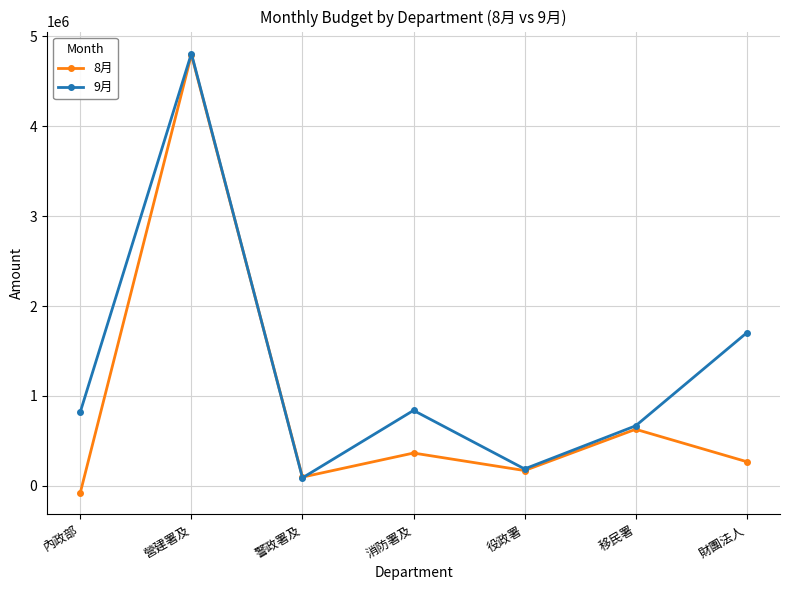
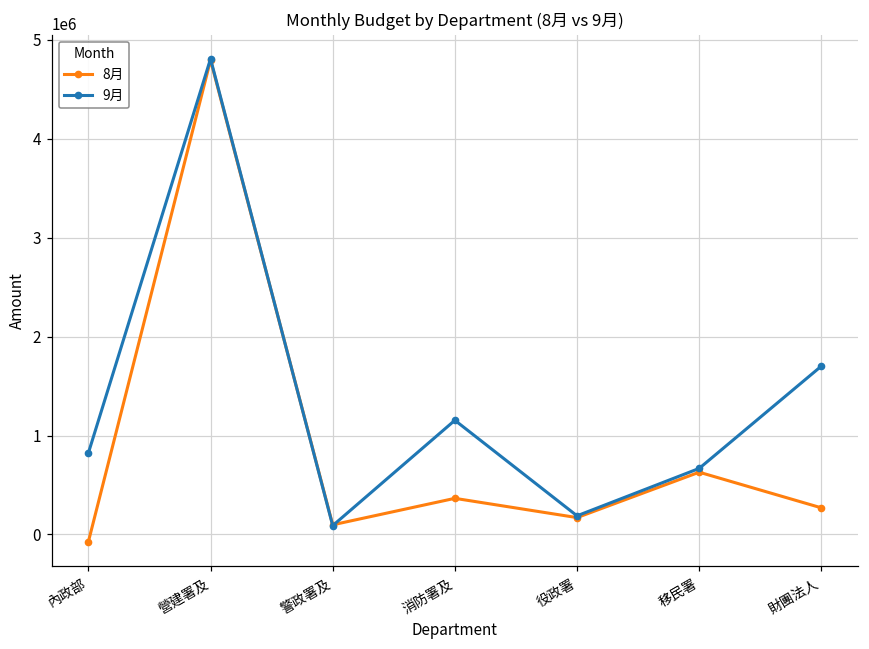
  {
    "8月": {
      "內政部": -100000,
      "消防署及": 400000,
      "移民署": 600000,
      "財團法人": 300000
    },
    "9月": {
      "內政部": 800000,
-     "消防署及": 800000,
+     "消防署及": 1200000,
      "移民署": 700000,
      "財團法人": 1700000
    }
  }
